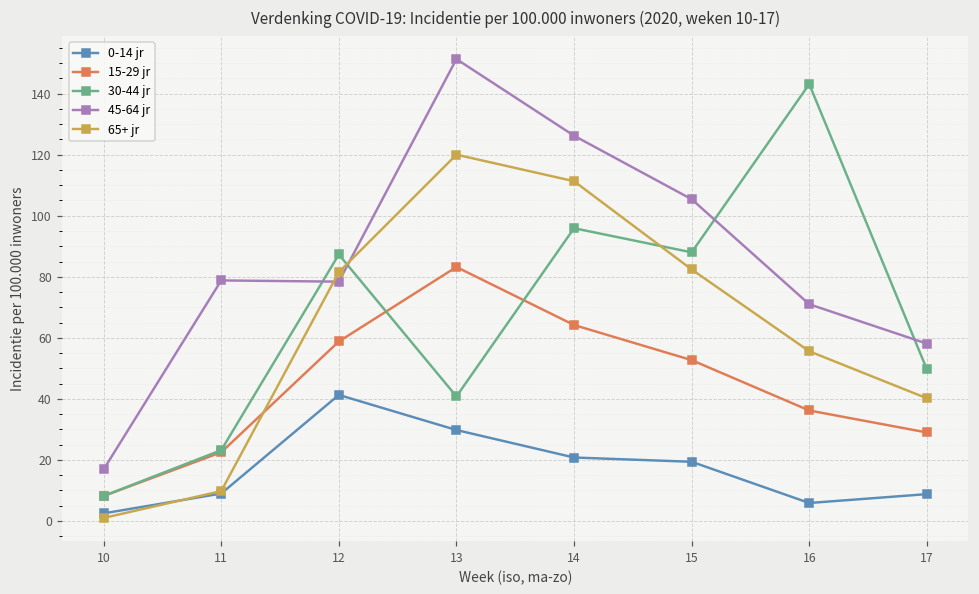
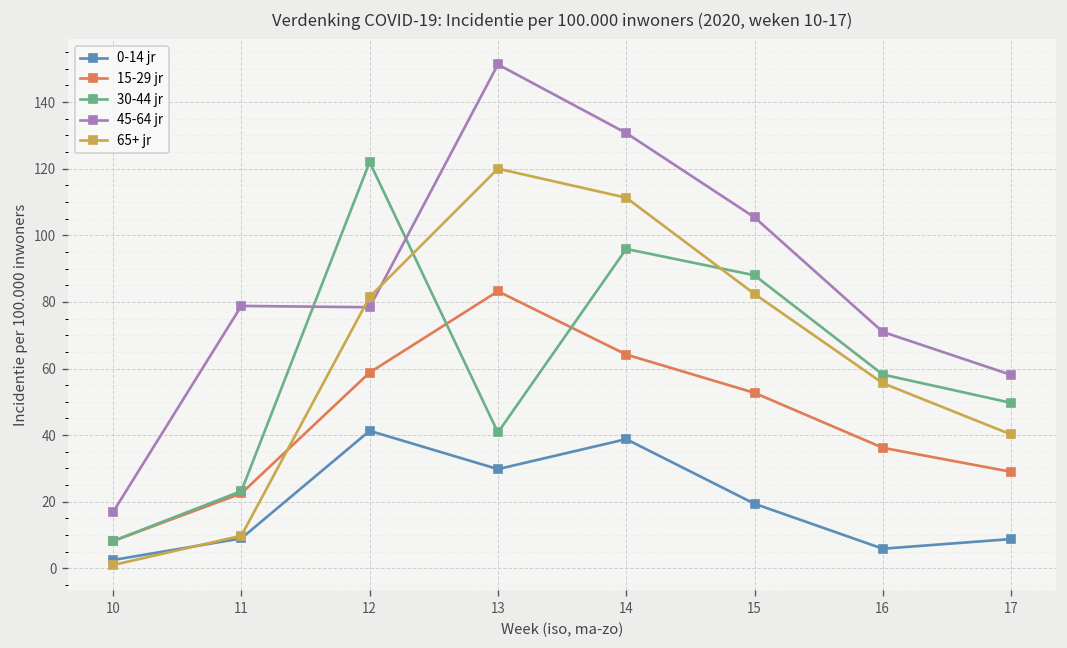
  {
    "0-14 jr": {
      "10": 3,
      "12": 41,
      "13": 30,
-     "14": 21,
+     "14": 39,
      "15": 19,
      "16": 6,
      "17": 9
    },
    "30-44 jr": {
-     "12": 87,
+     "12": 122,
      "13": 41,
      "14": 96,
      "15": 88,
-     "16": 143,
+     "16": 58,
      "17": 50
    },
    "45-64 jr": {
      "10": 17,
      "11": 79,
      "12": 78,
      "13": 151,
-     "14": 126,
+     "14": 131,
      "15": 105,
      "16": 71,
      "17": 58
    }
  }
